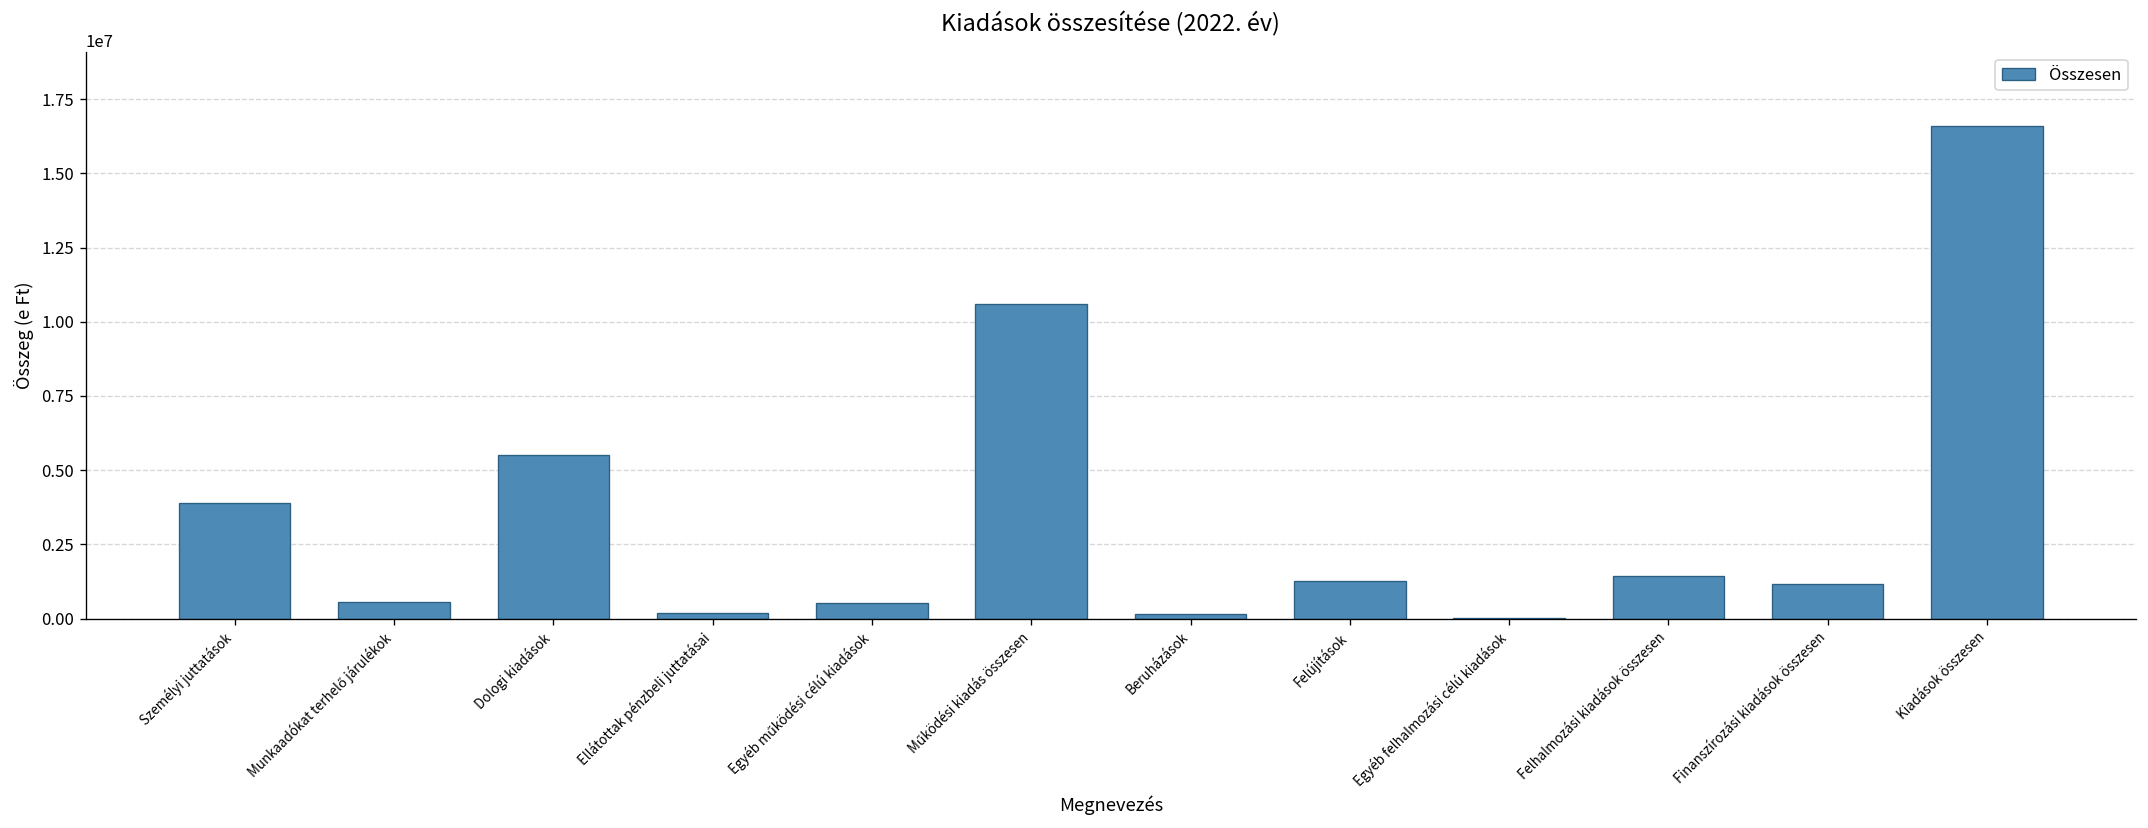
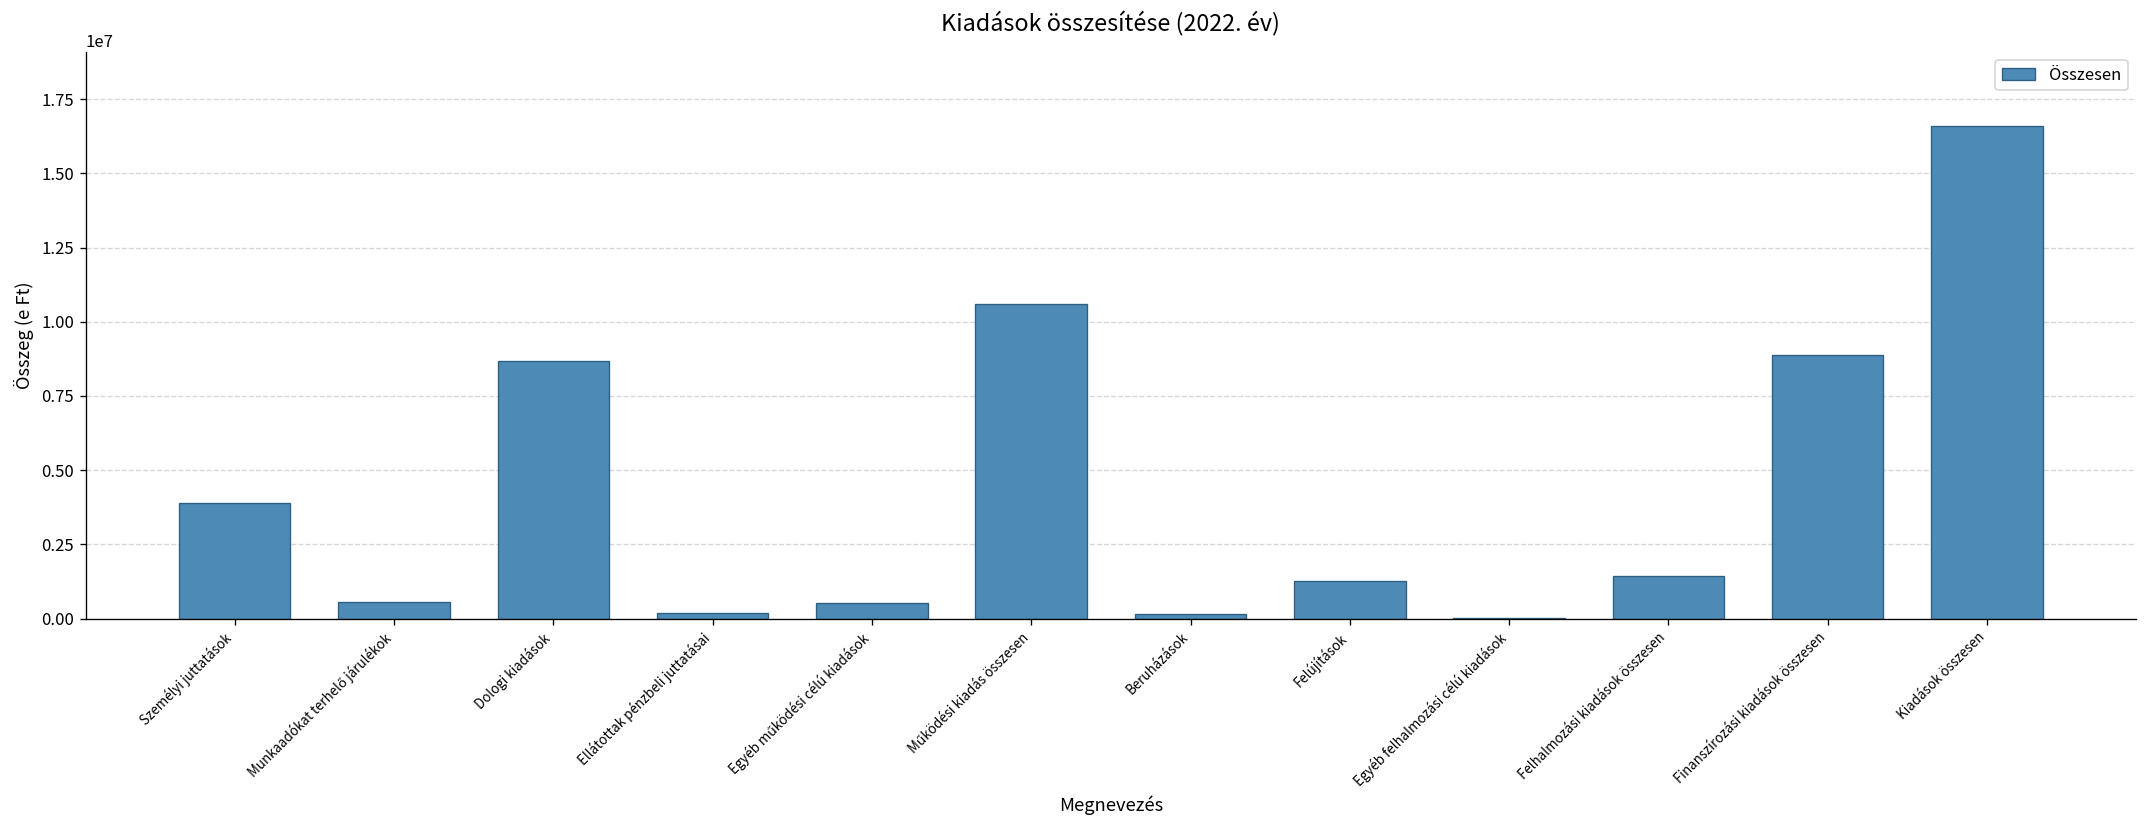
  {
    "Személyi juttatások": 3900000,
    "Munkaadókat terhelő járulékok": 600000,
-   "Dologi kiadások": 5500000,
+   "Dologi kiadások": 8700000,
    "Ellátottak pénzbeli juttatásai": 200000,
    "Egyéb működési célú kiadások": 500000,
    "Működési kiadás összesen": 10600000,
    "Beruházások": 200000,
    "Felújítások": 1300000,
    "Felhalmozási kiadások összesen": 1400000,
-   "Finanszírozási kiadások összesen": 1200000,
+   "Finanszírozási kiadások összesen": 8900000,
    "Kiadások összesen": 16600000
  }
